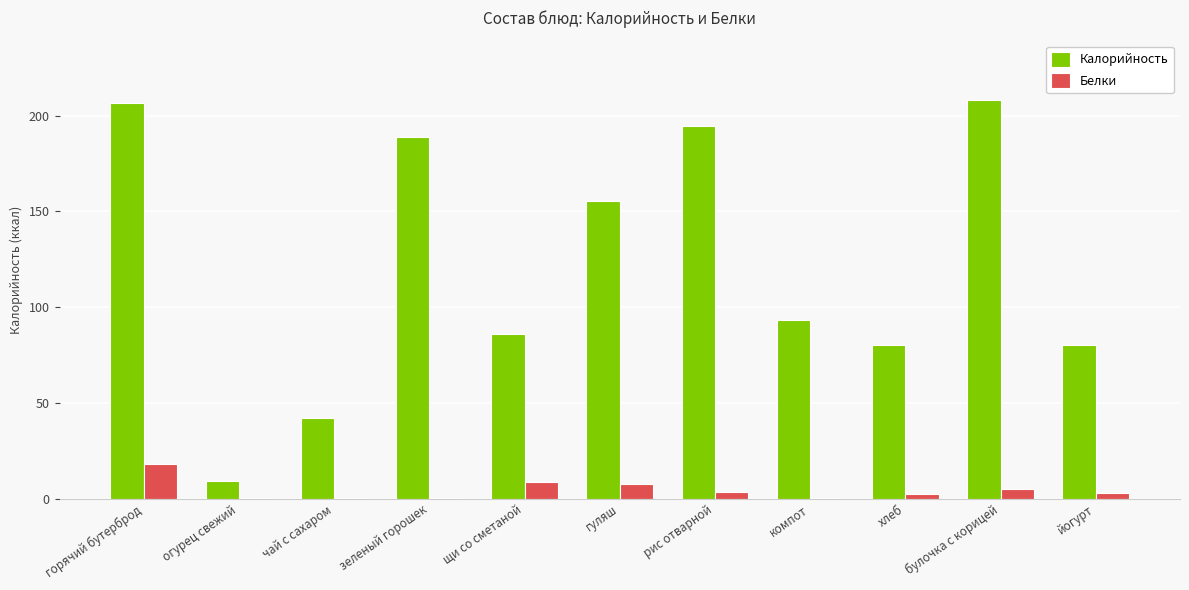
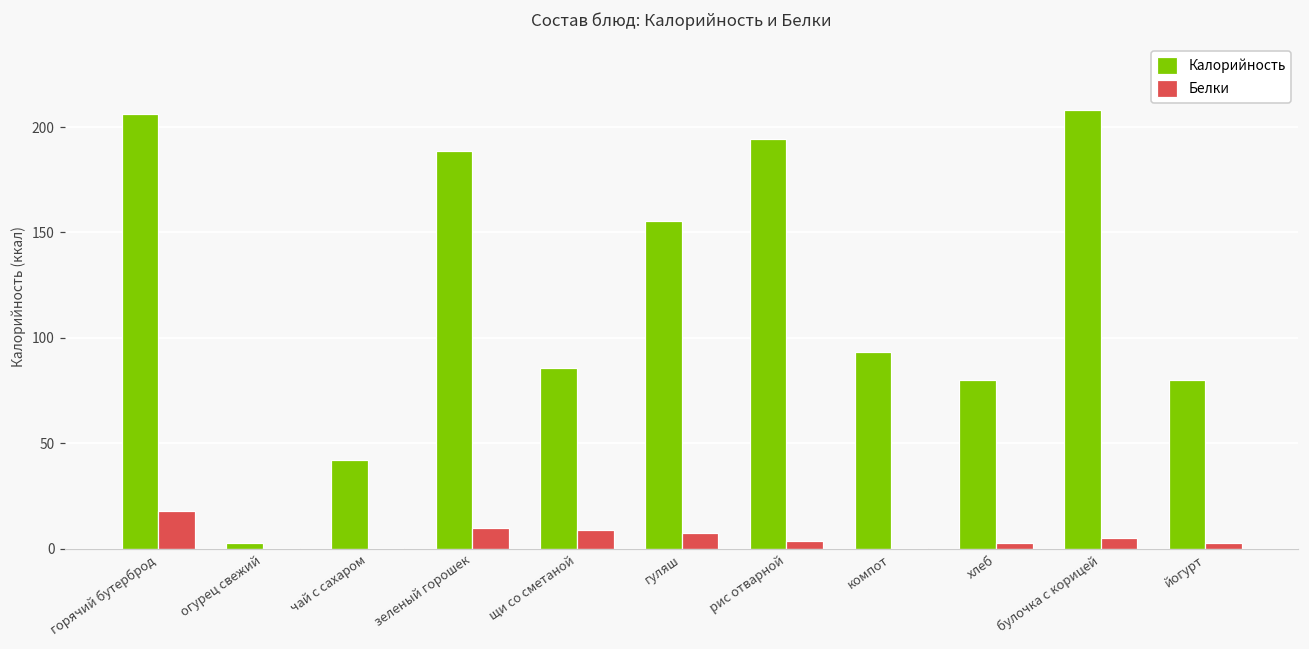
  {
    "Калорийность": {
      "горячий бутерброд": 206,
-     "огурец свежий": 9,
+     "огурец свежий": 3,
      "чай с сахаром": 42,
      "зеленый горошек": 189,
      "щи со сметаной": 86,
      "гуляш": 155,
      "рис отварной": 195,
      "компот": 93,
      "хлеб": 80,
      "булочка с корицей": 208,
      "йогурт": 80
    },
    "Белки": {
      "горячий бутерброд": 18,
-     "зеленый горошек": 0,
+     "зеленый горошек": 10,
      "щи со сметаной": 9,
      "гуляш": 8,
      "рис отварной": 4,
      "хлеб": 3,
      "булочка с корицей": 5,
      "йогурт": 3
    }
  }
